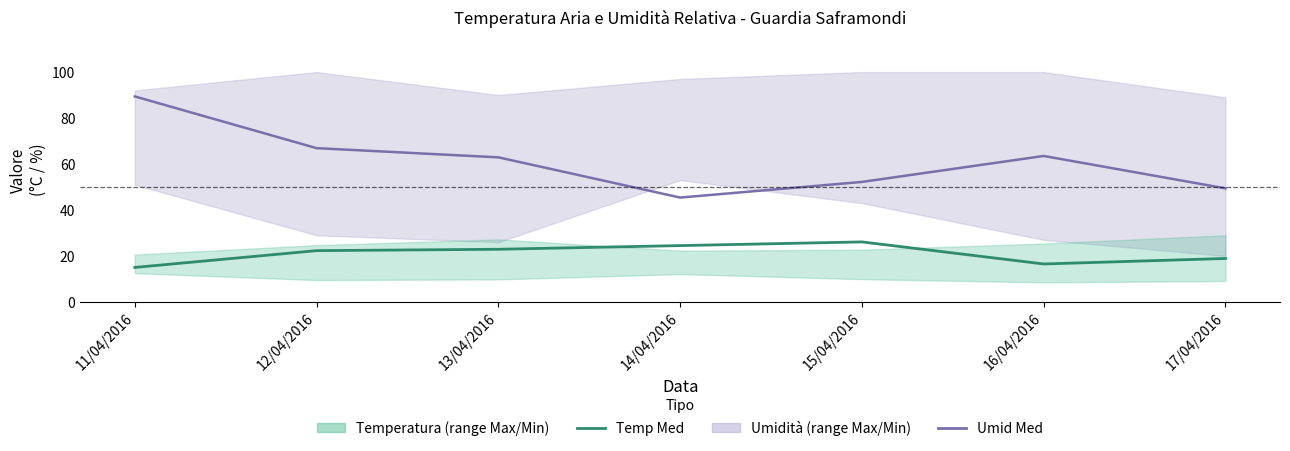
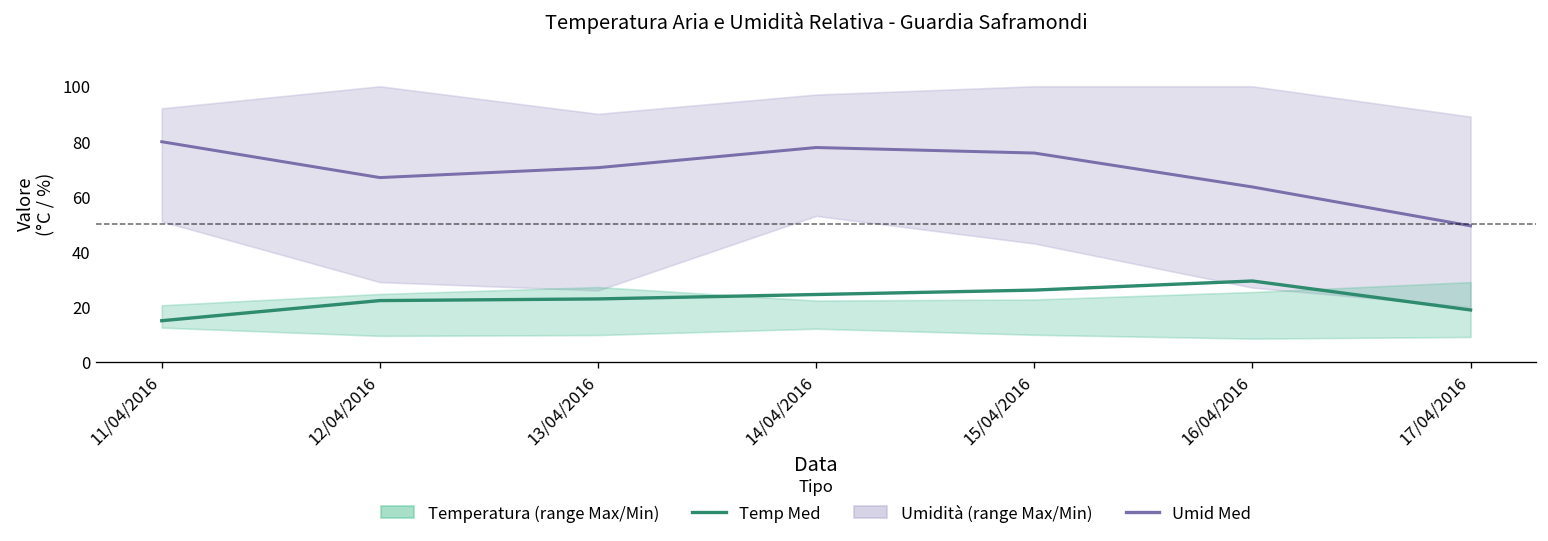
  {
    "Umid Med": {
-     "11/04/2016": 89,
+     "11/04/2016": 80,
      "12/04/2016": 67,
-     "13/04/2016": 63,
-     "14/04/2016": 45,
-     "15/04/2016": 52,
+     "13/04/2016": 71,
+     "14/04/2016": 78,
+     "15/04/2016": 76,
      "16/04/2016": 64,
      "17/04/2016": 49
    },
    "Temp Med": {
      "11/04/2016": 15,
      "12/04/2016": 22,
      "13/04/2016": 23,
      "14/04/2016": 25,
      "15/04/2016": 26,
-     "16/04/2016": 17,
+     "16/04/2016": 29,
      "17/04/2016": 19
    }
  }
